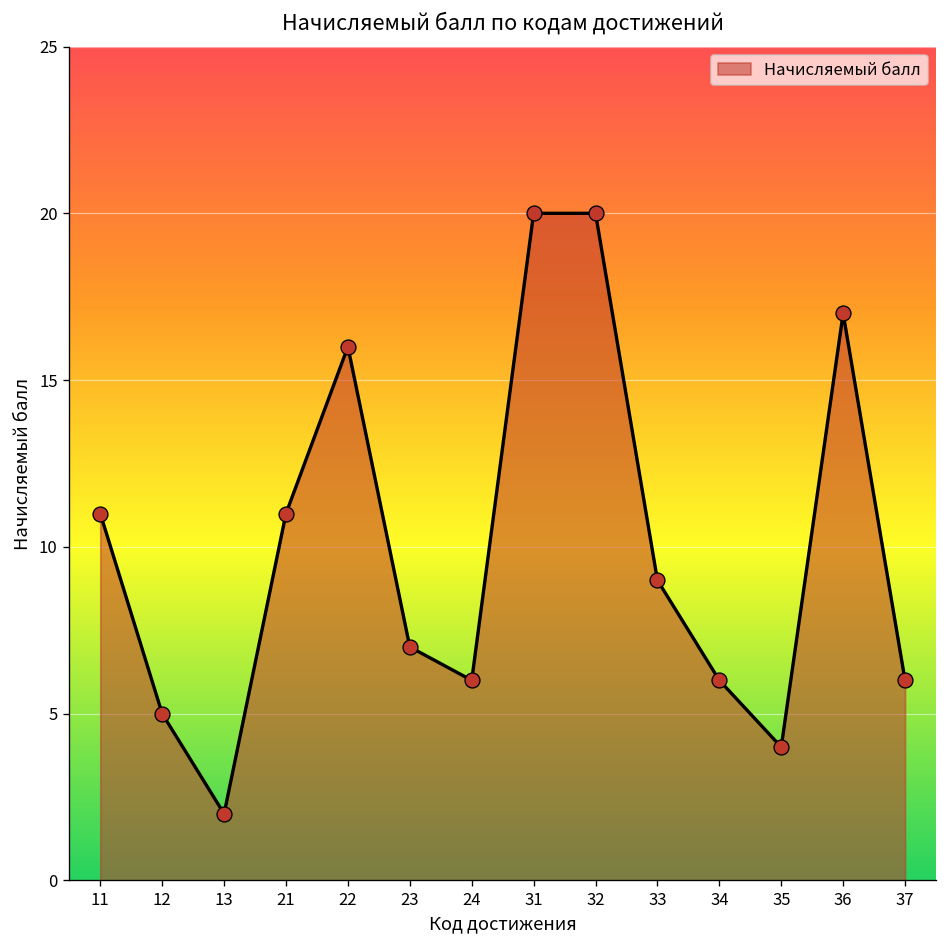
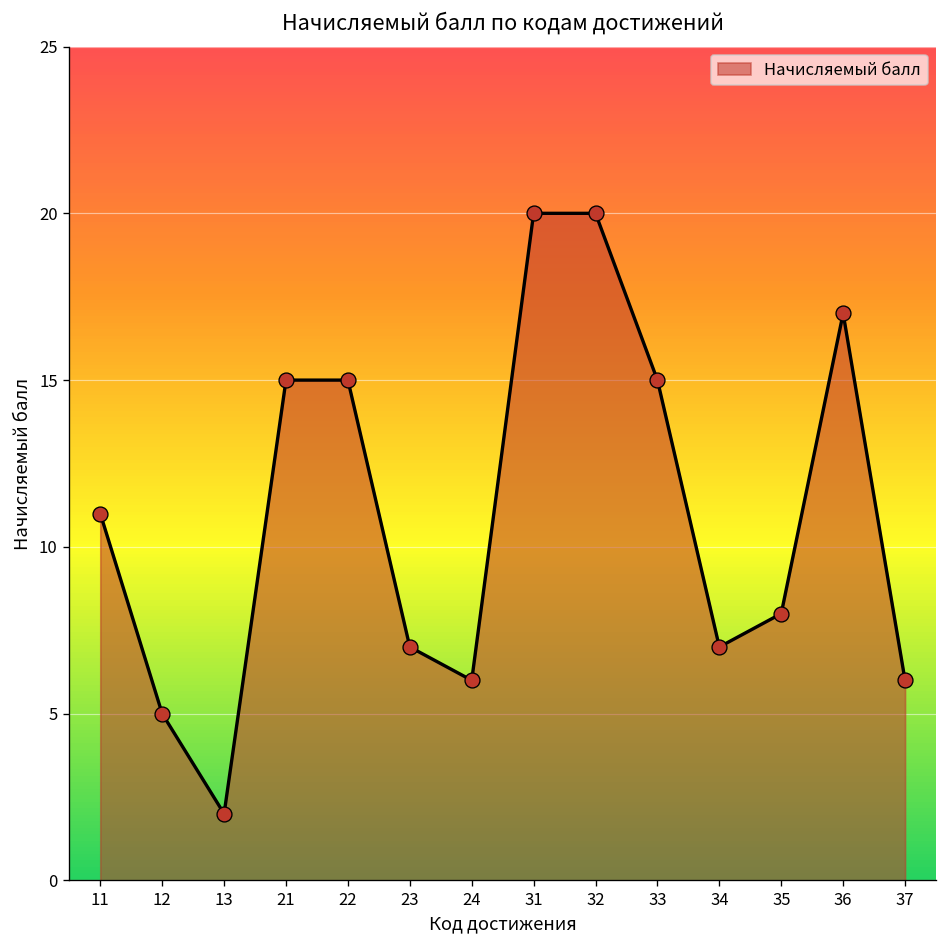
  {
    "11": 11,
    "12": 5,
    "13": 2,
-   "21": 11,
-   "22": 16,
+   "21": 15,
+   "22": 15,
    "23": 7,
    "24": 6,
    "31": 20,
    "32": 20,
-   "33": 9,
-   "34": 6,
-   "35": 4,
+   "33": 15,
+   "34": 7,
+   "35": 8,
    "36": 17,
    "37": 6
  }
